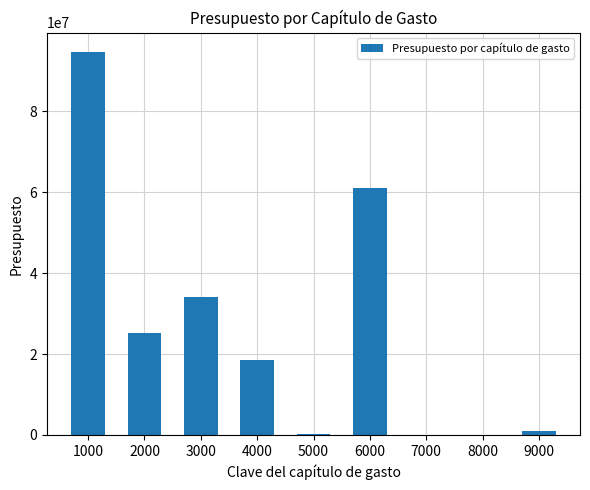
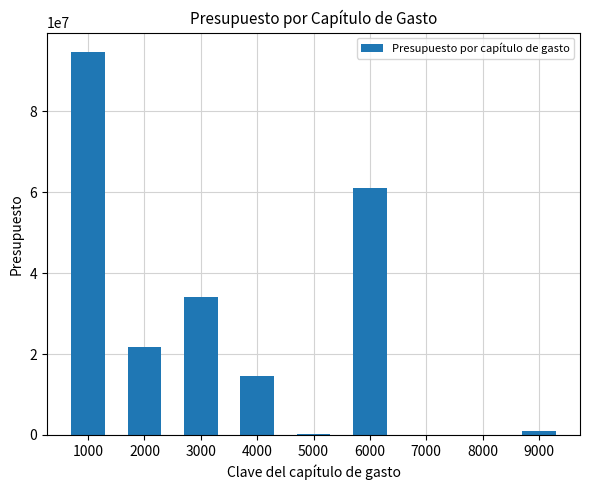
  {
    "1000": 95000000,
-   "2000": 25000000,
+   "2000": 22000000,
    "3000": 34000000,
-   "4000": 18000000,
+   "4000": 14000000,
    "6000": 61000000,
    "7000": 0,
    "8000": 0,
    "9000": 1000000
  }
